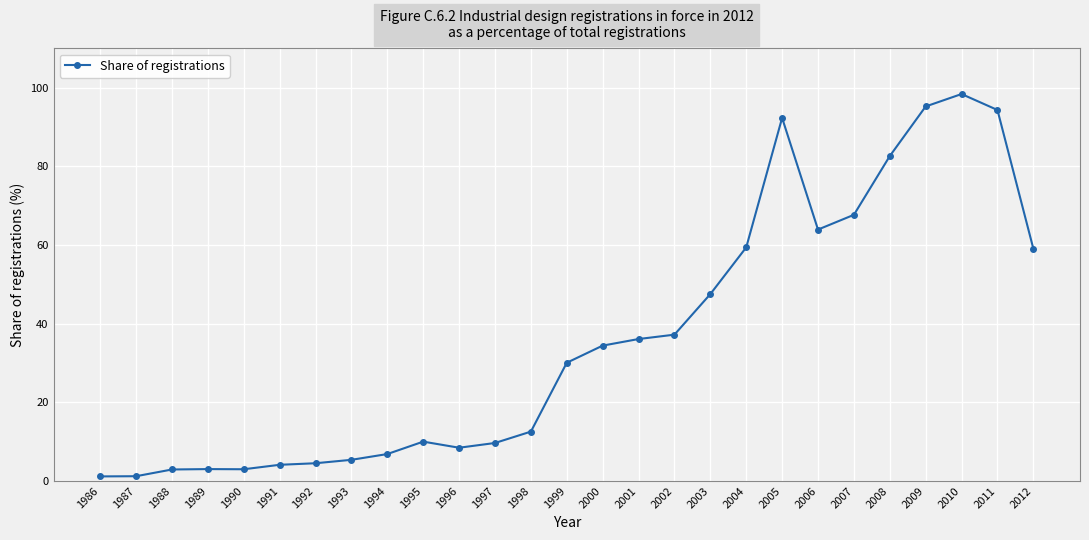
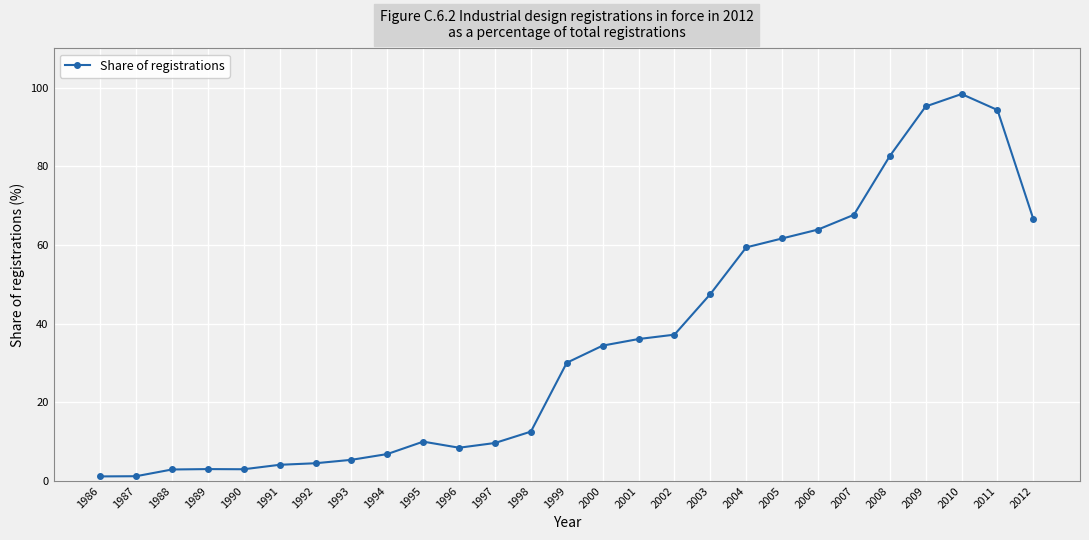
  {
    "1986": 1,
    "1987": 1,
    "1988": 3,
    "1989": 3,
    "1990": 3,
    "1991": 4,
    "1992": 4,
    "1993": 5,
    "1994": 7,
    "1995": 10,
    "1996": 8,
    "1997": 10,
    "1998": 13,
    "1999": 30,
    "2000": 34,
    "2001": 36,
    "2002": 37,
    "2003": 48,
    "2004": 59,
-   "2005": 92,
+   "2005": 62,
    "2006": 64,
    "2007": 68,
    "2008": 83,
    "2009": 95,
    "2010": 98,
    "2011": 94,
-   "2012": 59
+   "2012": 67
  }
